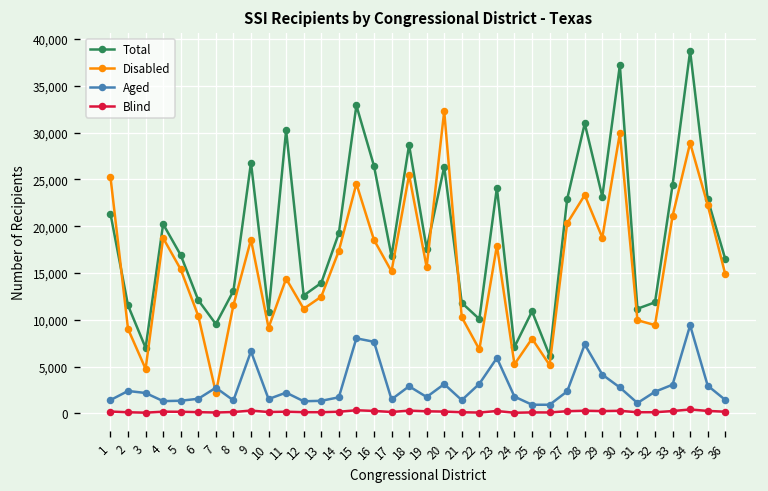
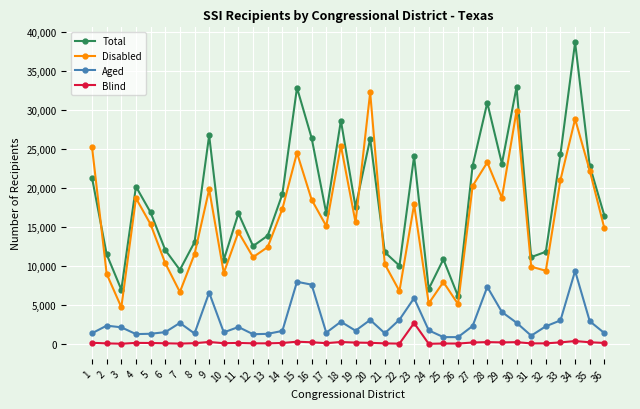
  {
    "Total": {
      "1": "21,000",
      "2": "12,000",
      "3": "7,000",
      "4": "20,000",
      "5": "17,000",
      "6": "12,000",
      "7": "10,000",
      "8": "13,000",
      "9": "27,000",
      "10": "11,000",
-     "11": "30,000",
+     "11": "17,000",
      "12": "13,000",
      "13": "14,000",
      "14": "19,000",
      "15": "33,000",
      "16": "26,000",
      "17": "17,000",
      "18": "29,000",
      "19": "18,000",
      "20": "26,000",
      "21": "12,000",
      "22": "10,000",
      "23": "24,000",
      "24": "7,000",
      "25": "11,000",
      "26": "6,000",
      "27": "23,000",
      "28": "31,000",
      "29": "23,000",
-     "30": "37,000",
+     "30": "33,000",
      "31": "11,000",
      "32": "12,000",
      "33": "24,000",
      "34": "39,000",
      "35": "23,000",
      "36": "16,000"
    },
    "Disabled": {
      "1": "25,000",
      "2": "9,000",
      "3": "5,000",
      "4": "19,000",
      "5": "15,000",
      "6": "10,000",
-     "7": "2,000",
+     "7": "7,000",
      "8": "12,000",
-     "9": "19,000",
+     "9": "20,000",
      "10": "9,000",
      "11": "14,000",
      "12": "11,000",
      "13": "12,000",
      "14": "17,000",
      "15": "25,000",
      "16": "19,000",
      "17": "15,000",
      "18": "25,000",
      "19": "16,000",
      "20": "32,000",
      "21": "10,000",
      "22": "7,000",
      "23": "18,000",
      "24": "5,000",
      "25": "8,000",
      "26": "5,000",
      "27": "20,000",
      "28": "23,000",
      "29": "19,000",
      "30": "30,000",
      "31": "10,000",
      "32": "9,000",
      "33": "21,000",
      "34": "29,000",
      "35": "22,000",
      "36": "15,000"
    },
    "Aged": {
      "1": "1,000",
      "2": "2,000",
      "3": "2,000",
      "4": "1,000",
      "5": "1,000",
      "6": "2,000",
      "7": "3,000",
      "8": "1,000",
      "9": "7,000",
      "10": "2,000",
      "11": "2,000",
      "12": "1,000",
      "13": "1,000",
      "14": "2,000",
      "15": "8,000",
      "16": "8,000",
      "17": "1,000",
      "18": "3,000",
      "19": "2,000",
      "20": "3,000",
      "21": "1,000",
      "22": "3,000",
      "23": "6,000",
      "24": "2,000",
      "25": "1,000",
      "26": "1,000",
      "27": "2,000",
      "28": "7,000",
      "29": "4,000",
      "30": "3,000",
      "31": "1,000",
      "32": "2,000",
      "33": "3,000",
      "34": "9,000",
      "35": "3,000",
      "36": "1,000"
    },
    "Blind": {
      "1": "0",
      "2": "0",
      "3": "0",
      "4": "0",
      "5": "0",
      "6": "0",
      "7": "0",
      "8": "0",
      "9": "0",
      "10": "0",
      "11": "0",
      "12": "0",
      "13": "0",
      "14": "0",
      "15": "0",
      "16": "0",
      "17": "0",
      "18": "0",
      "19": "0",
      "20": "0",
      "21": "0",
      "22": "0",
-     "23": "0",
+     "23": "3,000",
      "24": "0",
      "25": "0",
      "26": "0",
      "27": "0",
      "28": "0",
      "29": "0",
      "30": "0",
      "31": "0",
      "32": "0",
      "33": "0",
      "34": "0",
      "35": "0",
      "36": "0"
    }
  }
